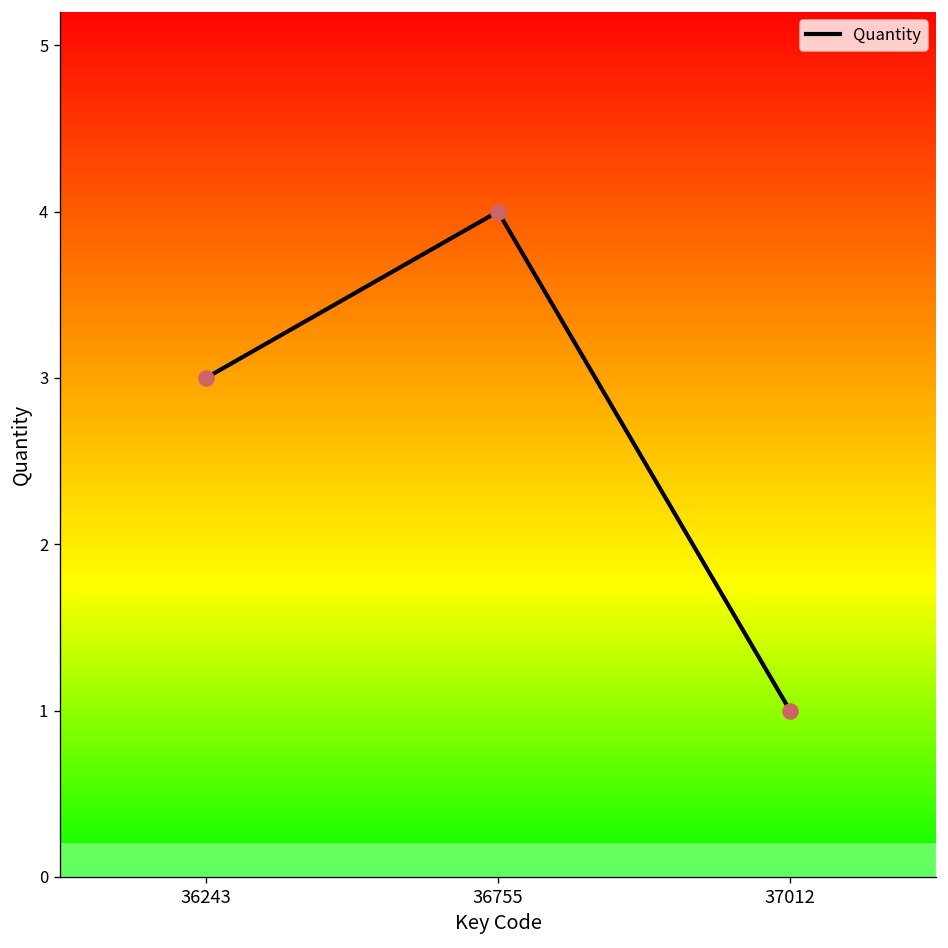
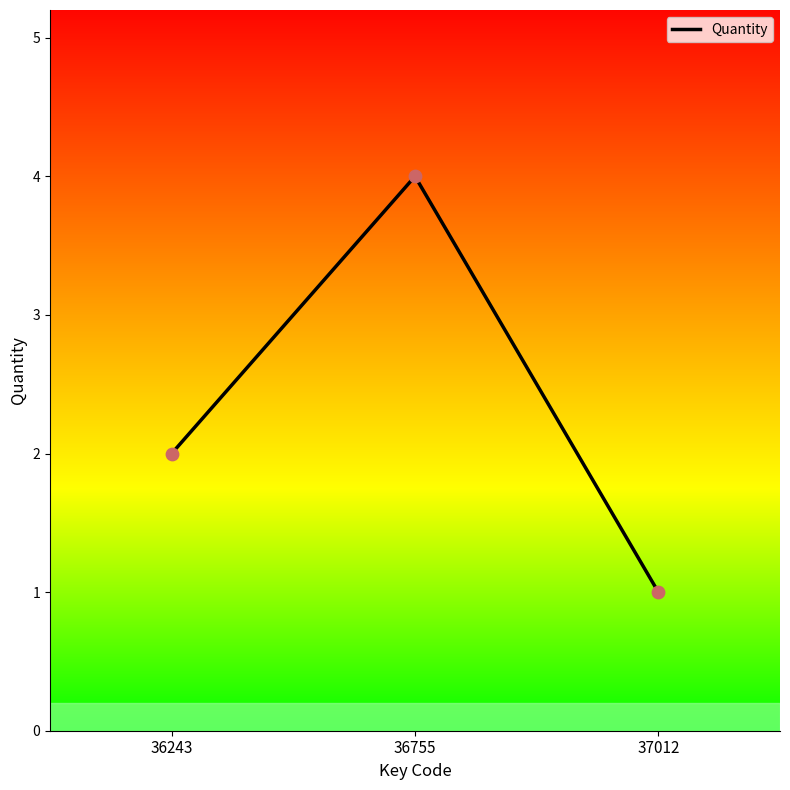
  {
-   "36243": 3,
+   "36243": 2,
    "36755": 4,
    "37012": 1
  }
